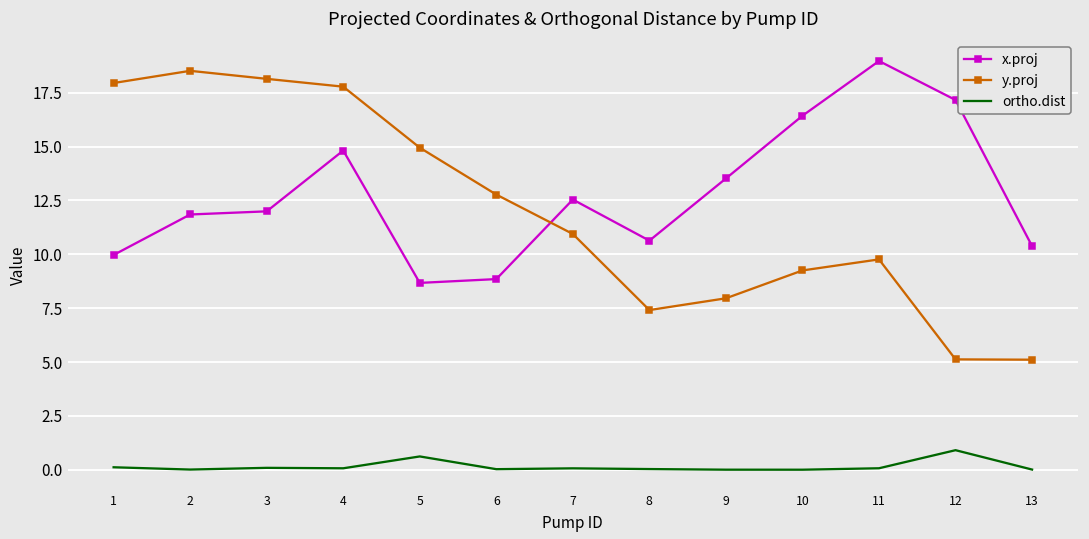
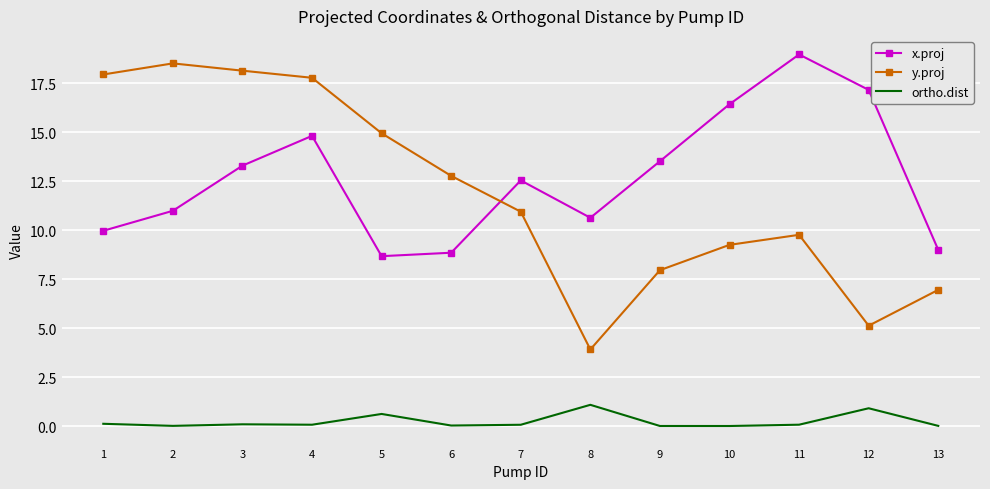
  {
    "x.proj": {
      "1": 10.0,
-     "2": 11.9,
-     "3": 12.0,
+     "2": 11.0,
+     "3": 13.3,
      "4": 14.8,
      "5": 8.7,
      "6": 8.9,
      "7": 12.5,
      "8": 10.6,
      "9": 13.5,
      "10": 16.4,
      "11": 19.0,
      "12": 17.2,
-     "13": 10.4
+     "13": 9.0
    },
    "y.proj": {
      "1": 18.0,
      "2": 18.5,
      "3": 18.1,
      "4": 17.8,
      "5": 15.0,
      "6": 12.8,
      "7": 10.9,
-     "8": 7.4,
+     "8": 3.9,
      "9": 8.0,
      "10": 9.3,
      "11": 9.8,
      "12": 5.1,
-     "13": 5.1
+     "13": 7.0
    },
    "ortho.dist": {
      "1": 0.1,
      "2": 0.0,
      "3": 0.1,
      "4": 0.1,
      "5": 0.6,
      "6": 0.0,
      "7": 0.1,
-     "8": 0.0,
+     "8": 1.1,
      "9": 0.0,
      "10": 0.0,
      "11": 0.1,
      "12": 0.9,
      "13": 0.0
    }
  }
